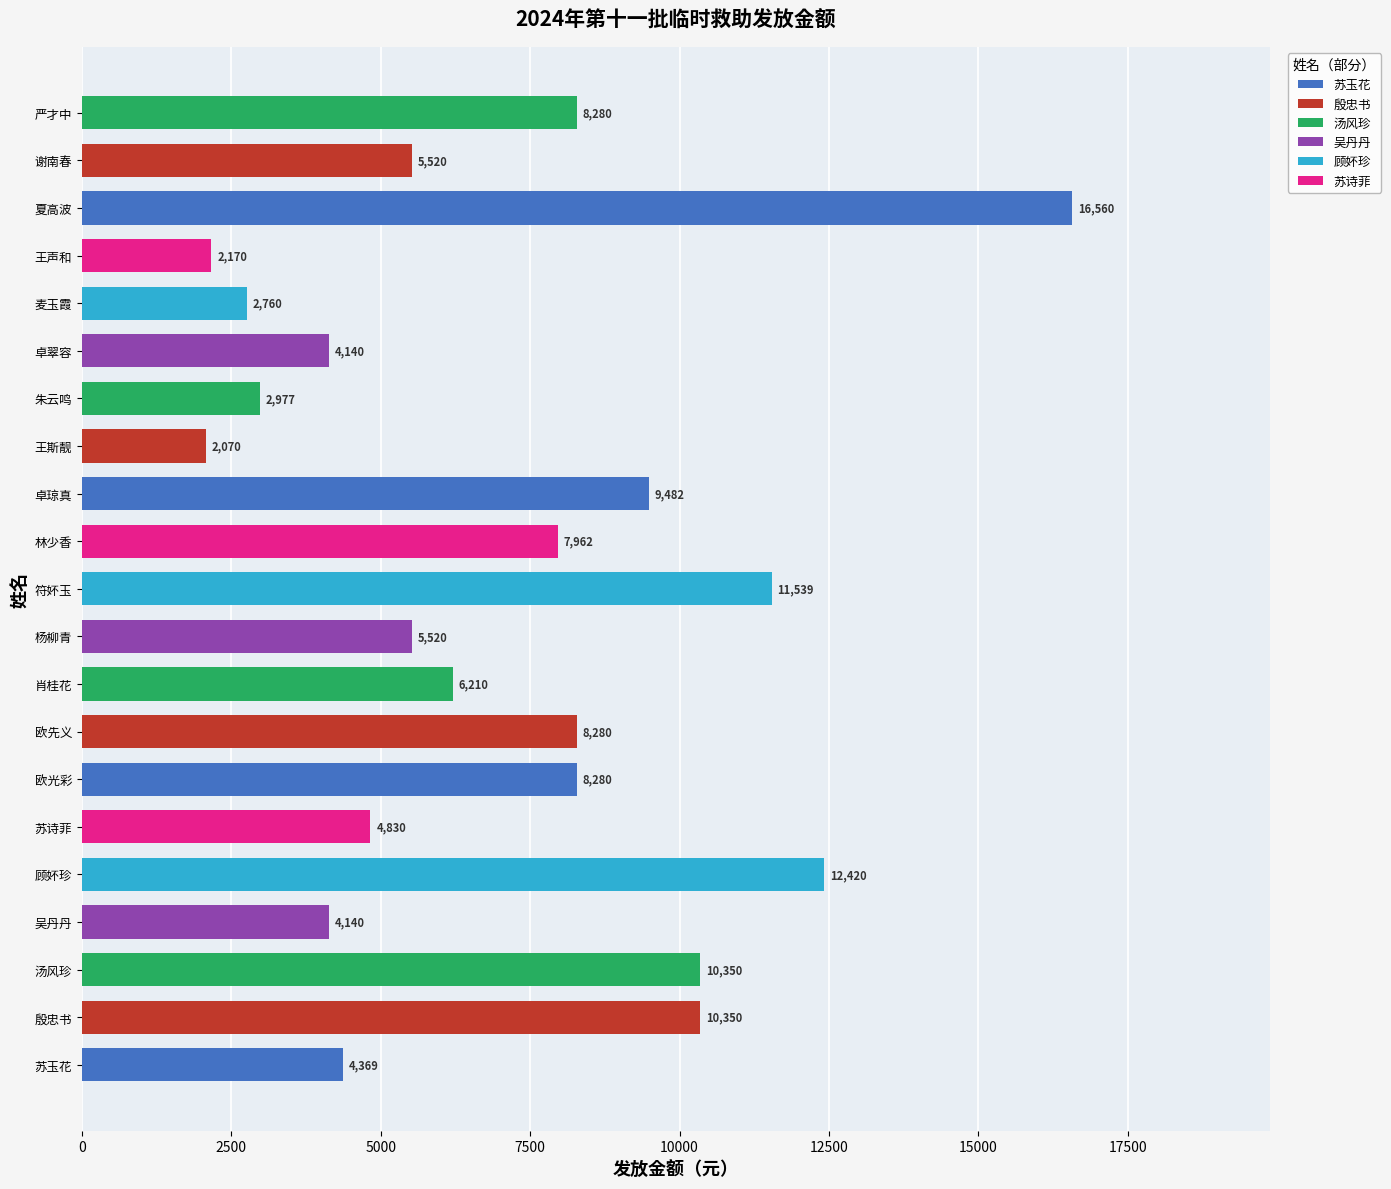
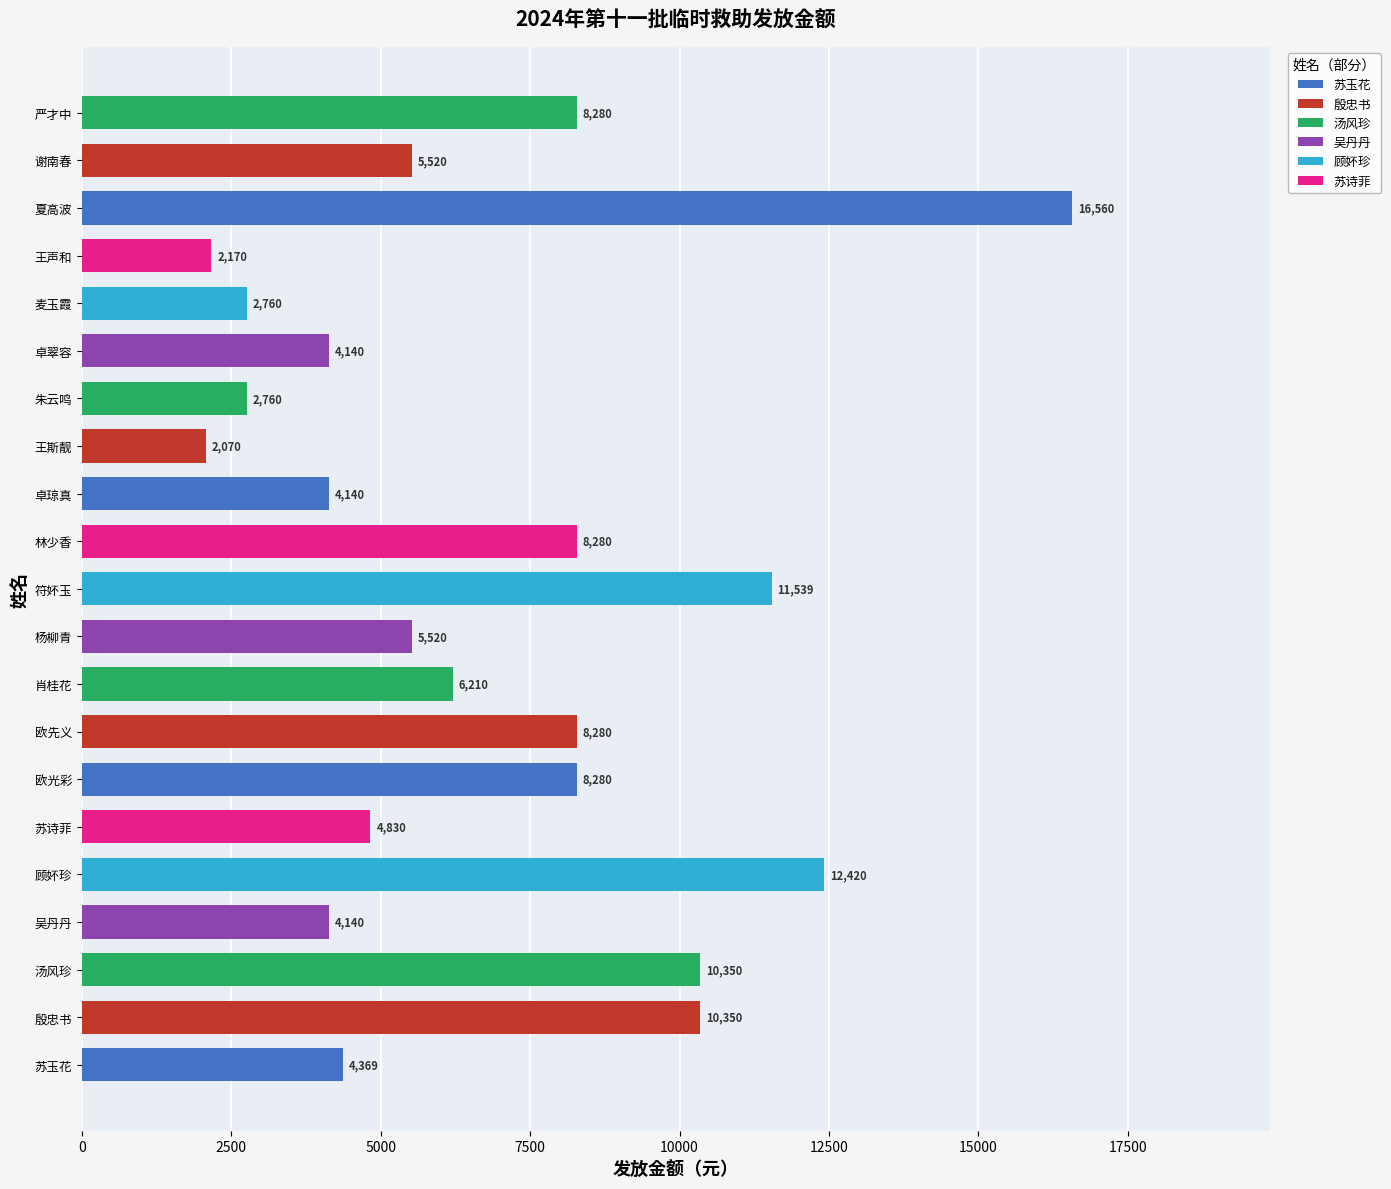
  {
    "严才中": "8,280",
    "谢南春": "5,520",
    "夏高波": "16,560",
    "王声和": "2,170",
    "麦玉霞": "2,760",
    "卓翠容": "4,140",
-   "朱云鸣": "2,977",
+   "朱云鸣": "2,760",
    "王斯靓": "2,070",
-   "卓琼真": "9,482",
-   "林少香": "7,962",
+   "卓琼真": "4,140",
+   "林少香": "8,280",
    "符妚玉": "11,539",
    "杨柳青": "5,520",
    "肖桂花": "6,210",
    "欧先义": "8,280",
    "欧光彩": "8,280",
    "苏诗菲": "4,830",
    "顾妚珍": "12,420",
    "吴丹丹": "4,140",
    "汤风珍": "10,350",
    "殷忠书": "10,350",
    "苏玉花": "4,369"
  }
